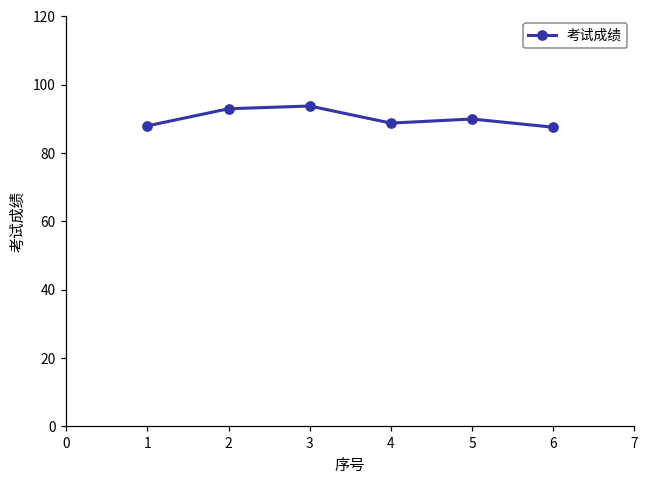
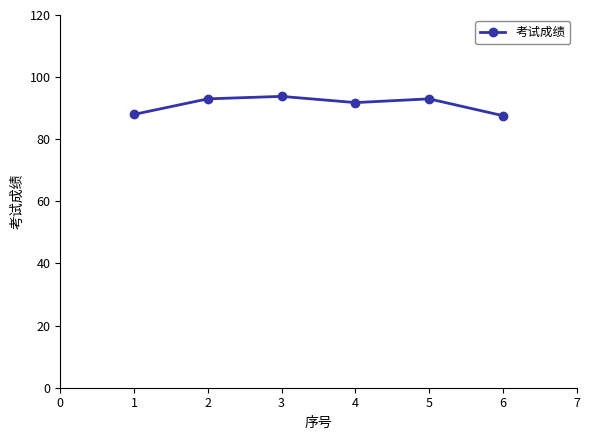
  {
    "1": 88,
    "2": 93,
    "3": 94,
-   "4": 89,
-   "5": 90,
+   "4": 92,
+   "5": 93,
    "6": 88
  }
